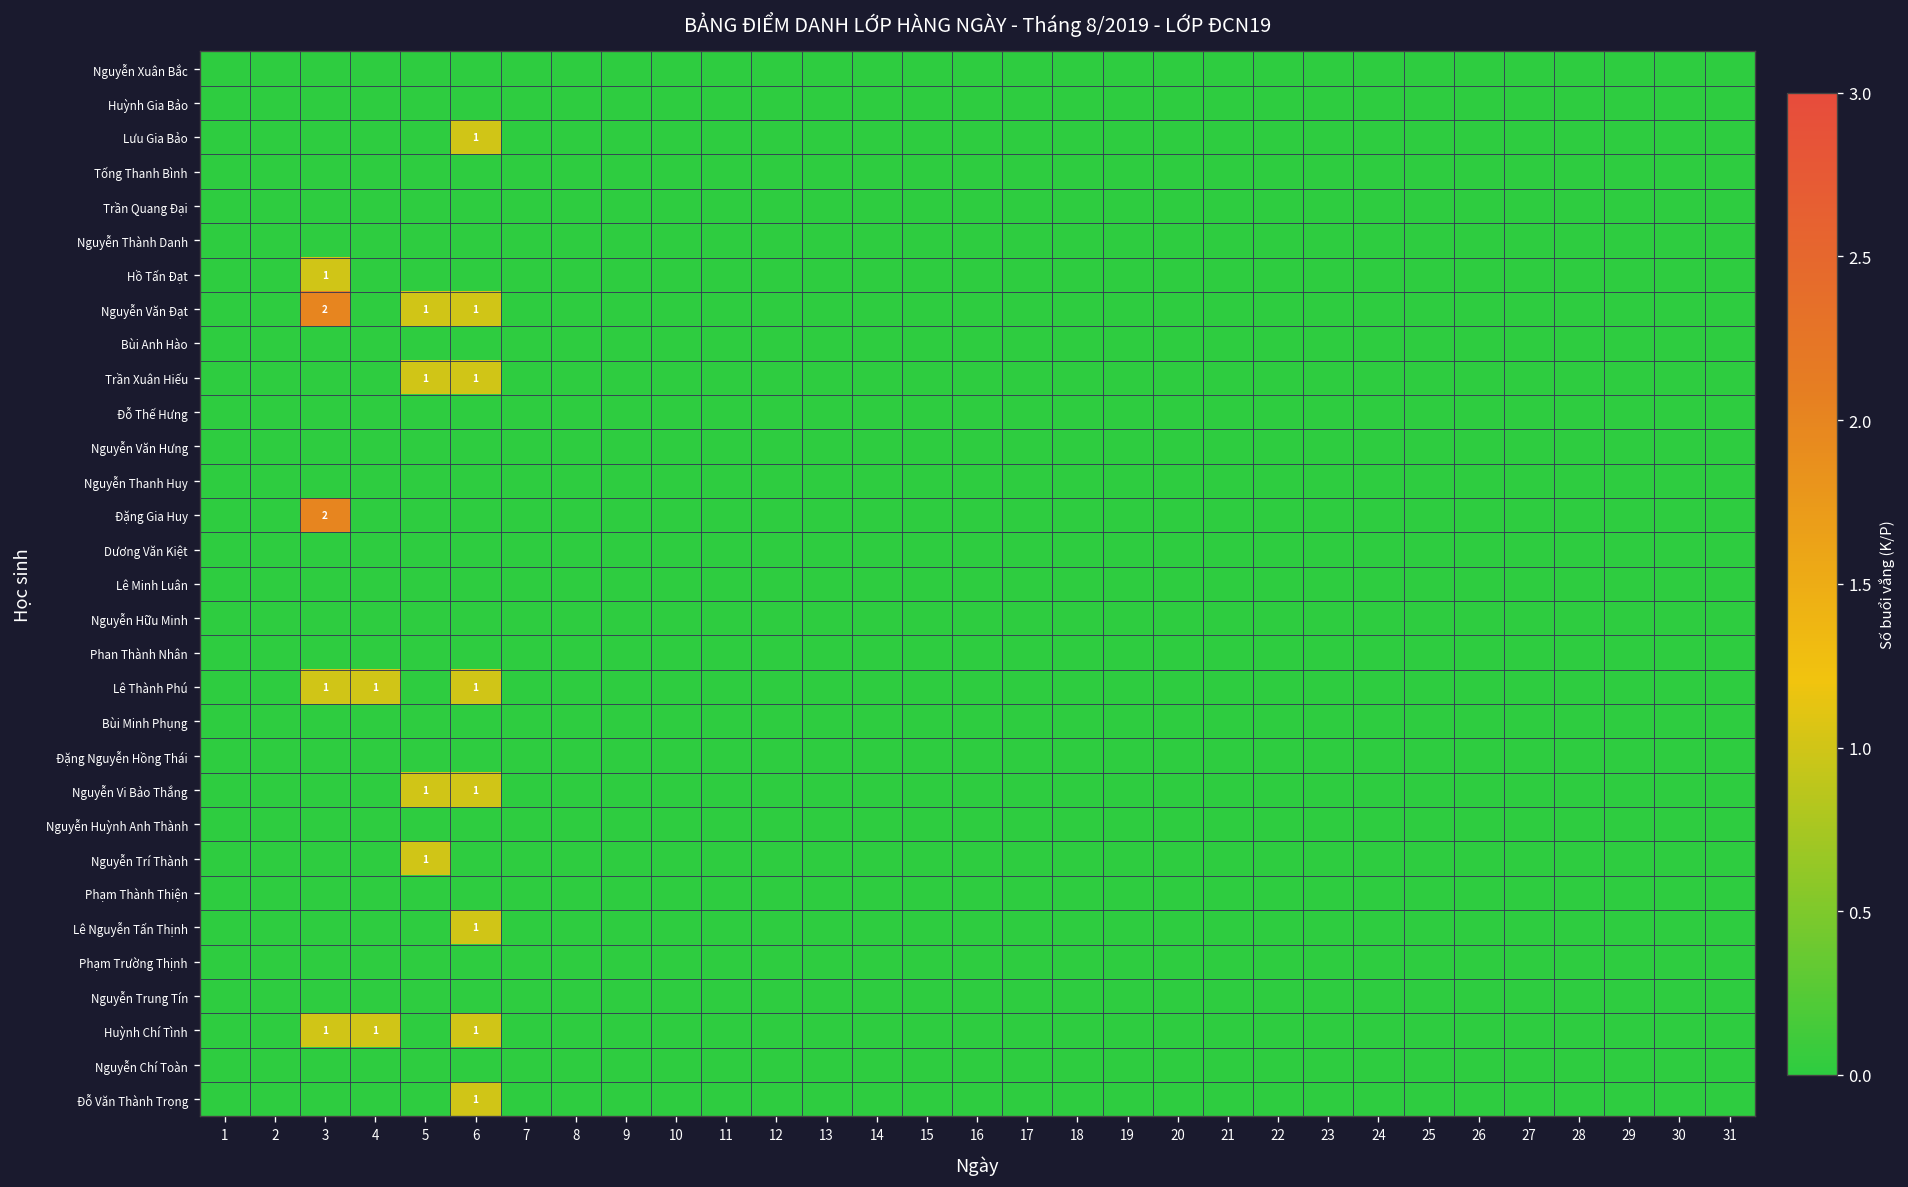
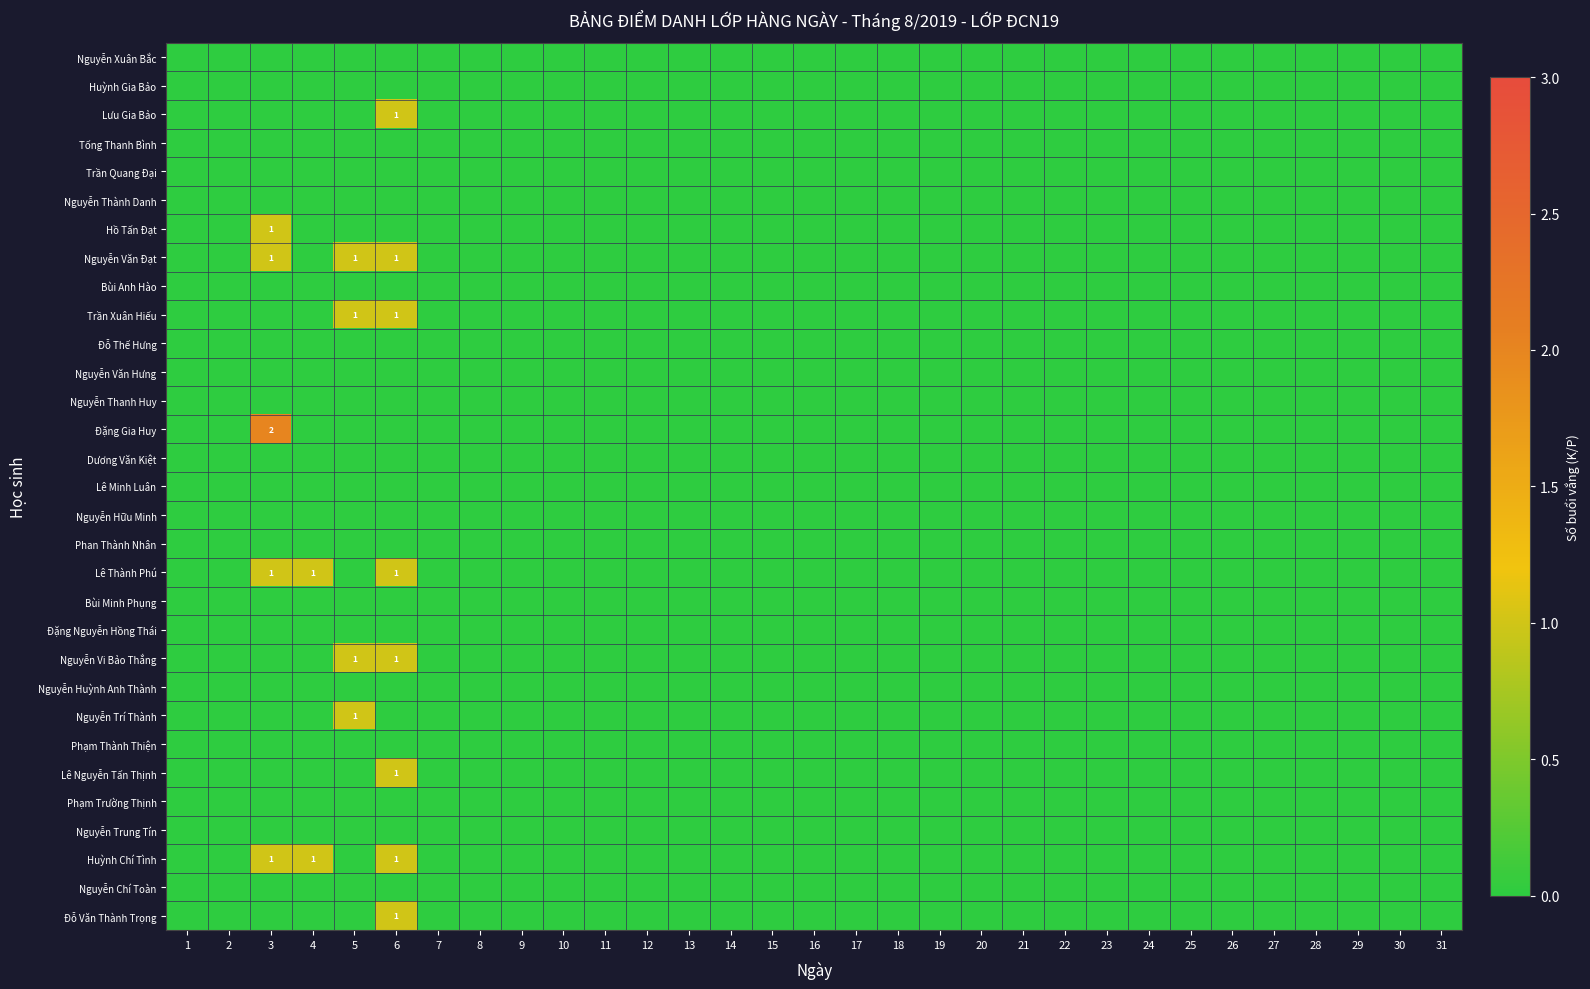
  {
    "Lưu Gia Bảo": {
      "6": 1
    },
    "Hồ Tấn Đạt": {
      "3": 1
    },
    "Nguyễn Văn Đạt": {
-     "3": 2,
+     "3": 1,
      "5": 1,
      "6": 1
    },
    "Trần Xuân Hiếu": {
      "5": 1,
      "6": 1
    },
    "Đặng Gia Huy": {
      "3": 2
    },
    "Lê Thành Phú": {
      "3": 1,
      "4": 1,
      "6": 1
    },
    "Nguyễn Vi Bảo Thắng": {
      "5": 1,
      "6": 1
    },
    "Nguyễn Trí Thành": {
      "5": 1
    },
    "Lê Nguyễn Tấn Thịnh": {
      "6": 1
    },
    "Huỳnh Chí Tình": {
      "3": 1,
      "4": 1,
      "6": 1
    },
    "Đỗ Văn Thành Trọng": {
      "6": 1
    }
  }
